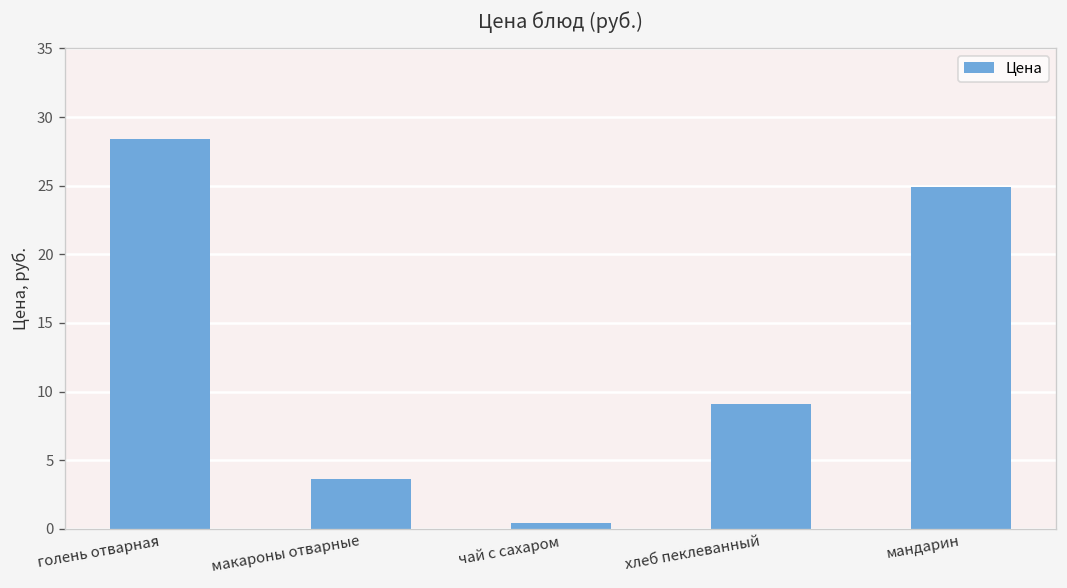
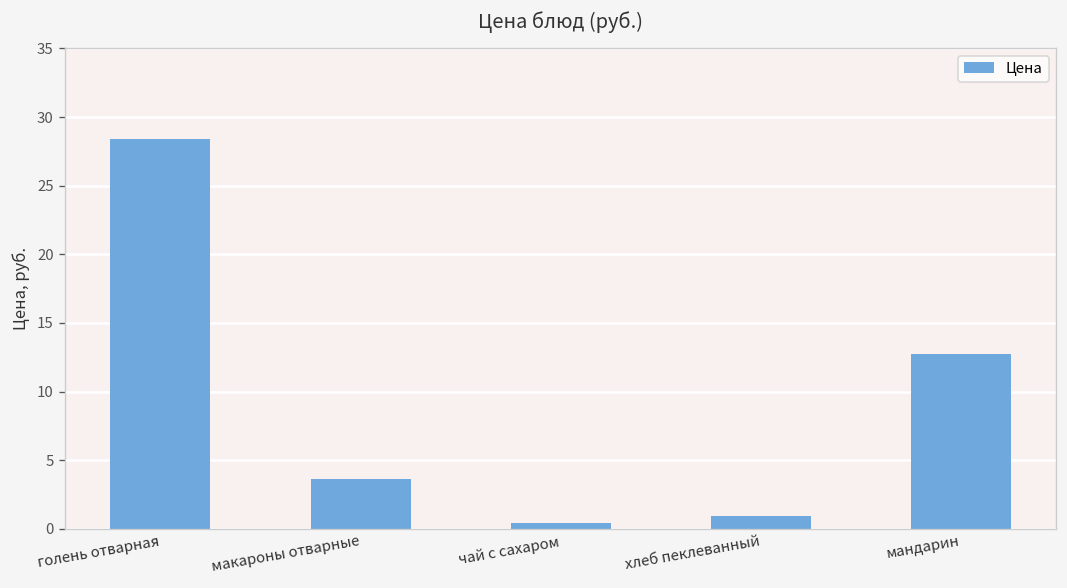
  {
    "голень отварная": 28.4,
    "макароны отварные": 3.6,
    "чай с сахаром": 0.4,
-   "хлеб пеклеванный": 9.1,
-   "мандарин": 24.9
+   "хлеб пеклеванный": 0.9,
+   "мандарин": 12.7
  }
